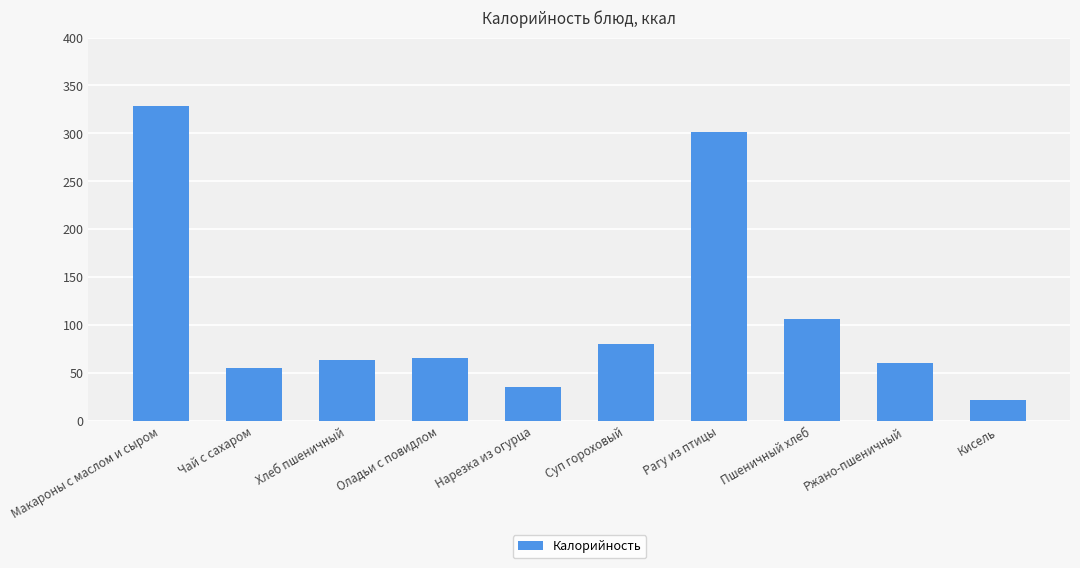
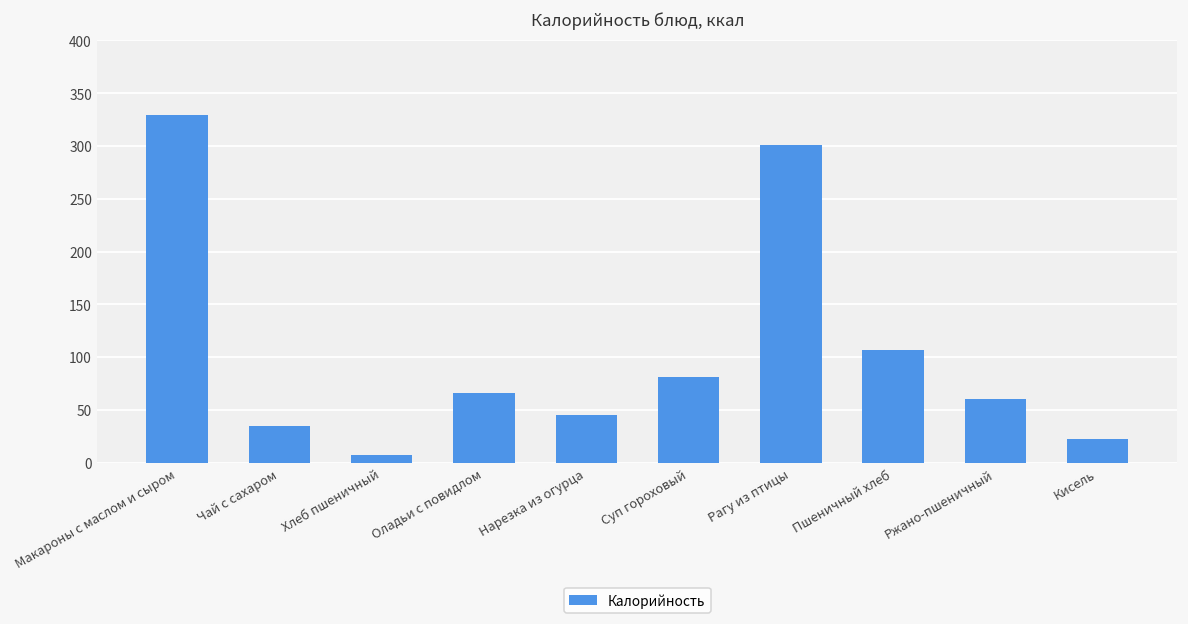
  {
    "Макароны с маслом и сыром": 330,
-   "Чай с сахаром": 60,
-   "Хлеб пшеничный": 60,
+   "Чай с сахаром": 40,
+   "Хлеб пшеничный": 10,
    "Оладьи с повидлом": 70,
-   "Нарезка из огурца": 40,
+   "Нарезка из огурца": 50,
    "Суп гороховый": 80,
    "Рагу из птицы": 300,
    "Пшеничный хлеб": 110,
    "Ржано-пшеничный": 60,
    "Кисель": 20
  }
